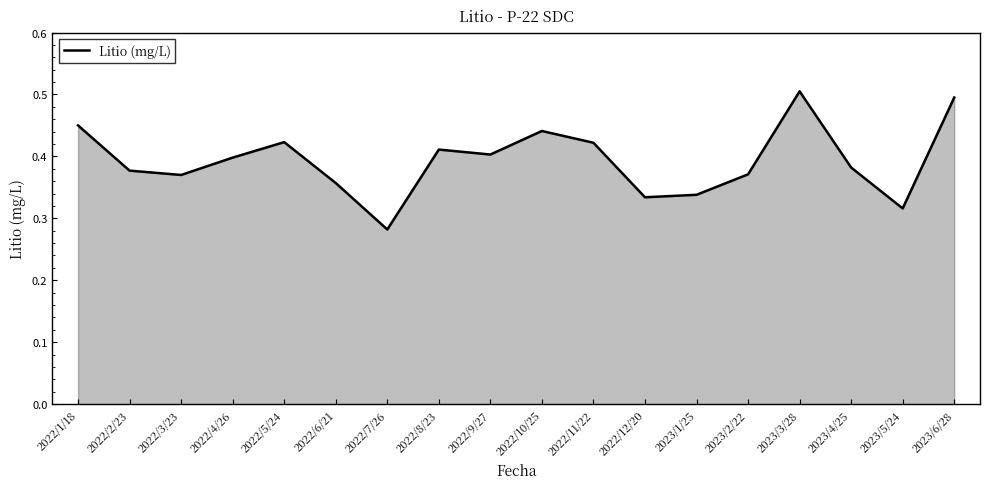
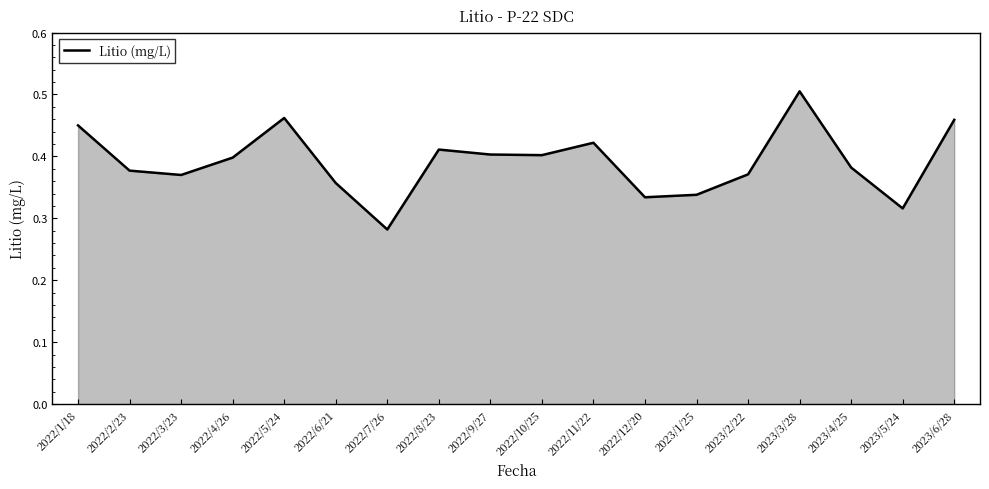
  {
    "2022/1/18": 0.45,
    "2022/2/23": 0.38,
    "2022/3/23": 0.37,
    "2022/4/26": 0.40,
-   "2022/5/24": 0.42,
+   "2022/5/24": 0.46,
    "2022/6/21": 0.36,
    "2022/7/26": 0.28,
    "2022/8/23": 0.41,
    "2022/9/27": 0.40,
-   "2022/10/25": 0.44,
+   "2022/10/25": 0.40,
    "2022/11/22": 0.42,
    "2022/12/20": 0.33,
    "2023/1/25": 0.34,
    "2023/2/22": 0.37,
    "2023/3/28": 0.51,
    "2023/4/25": 0.38,
    "2023/5/24": 0.32,
-   "2023/6/28": 0.50
+   "2023/6/28": 0.46
  }
